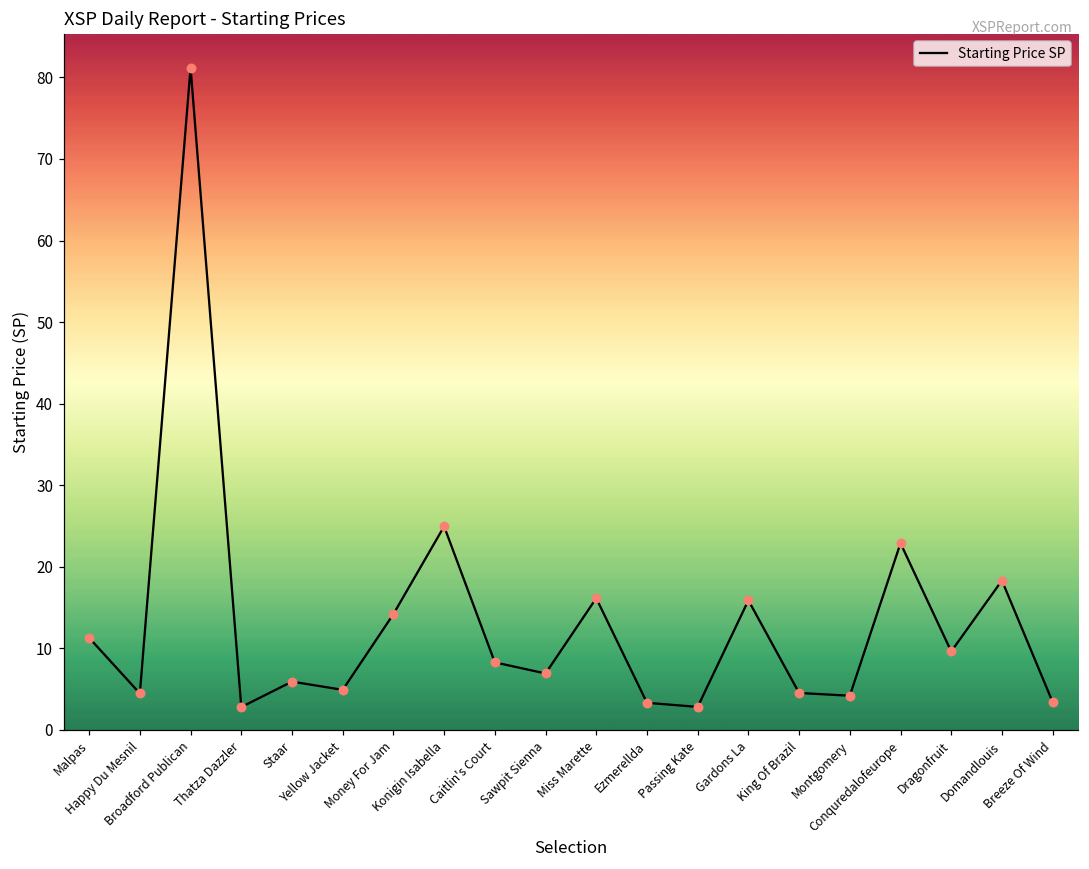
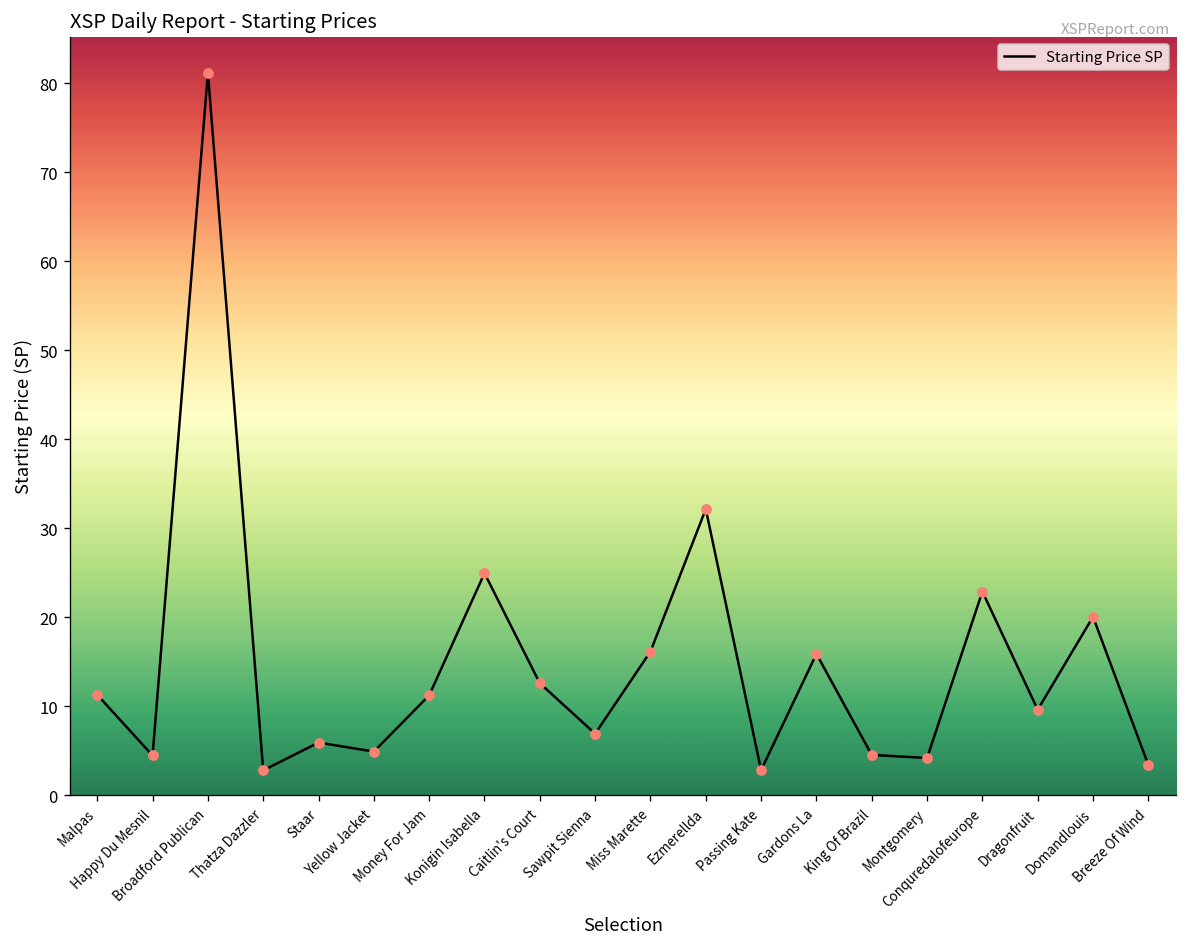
  {
    "Malpas": 11,
    "Happy Du Mesnil": 4,
    "Broadford Publican": 81,
    "Thatza Dazzler": 3,
    "Staar": 6,
    "Yellow Jacket": 5,
-   "Money For Jam": 14,
+   "Money For Jam": 11,
    "Konigin Isabella": 25,
-   "Caitlin's Court": 8,
+   "Caitlin's Court": 13,
    "Sawpit Sienna": 7,
    "Miss Marette": 16,
-   "Ezmerellda": 3,
+   "Ezmerellda": 32,
    "Passing Kate": 3,
    "Gardons La": 16,
    "King Of Brazil": 5,
    "Montgomery": 4,
    "Conquredalofeurope": 23,
    "Dragonfruit": 10,
-   "Domandlouis": 18,
+   "Domandlouis": 20,
    "Breeze Of Wind": 3
  }
